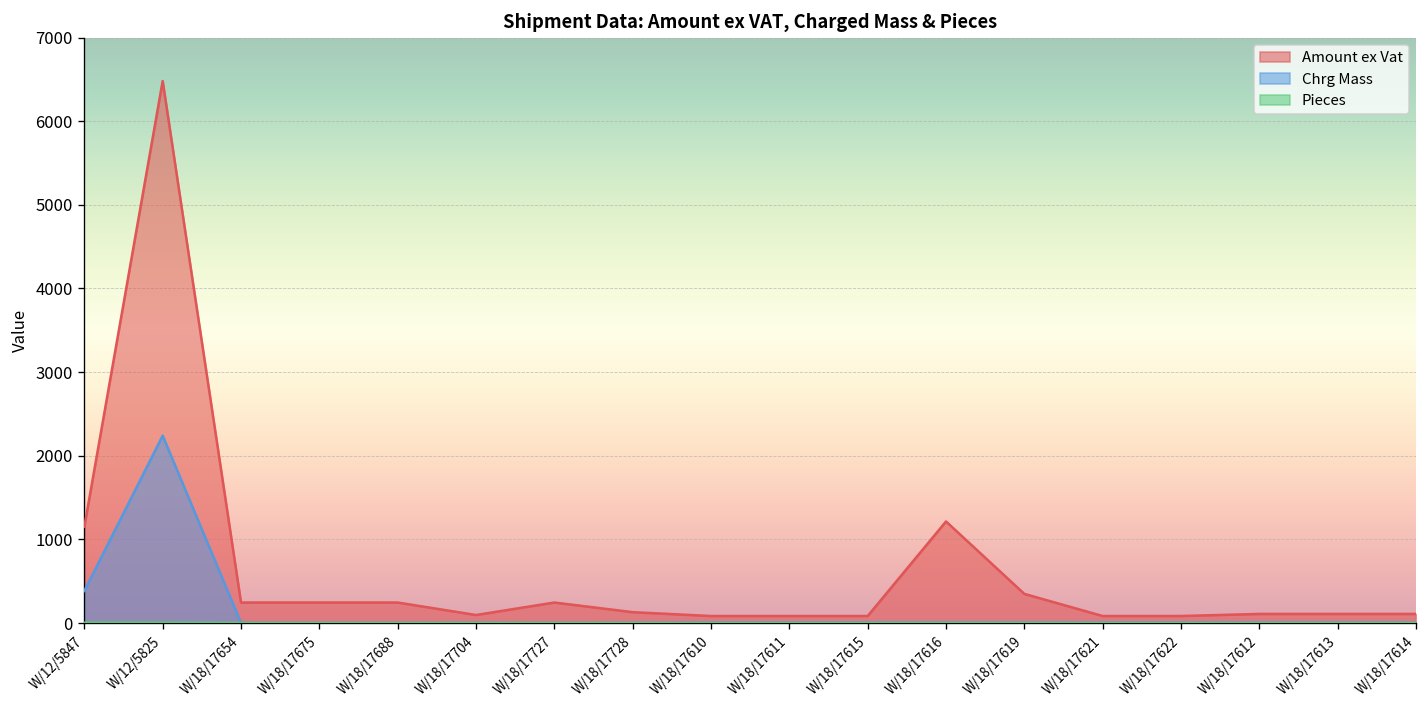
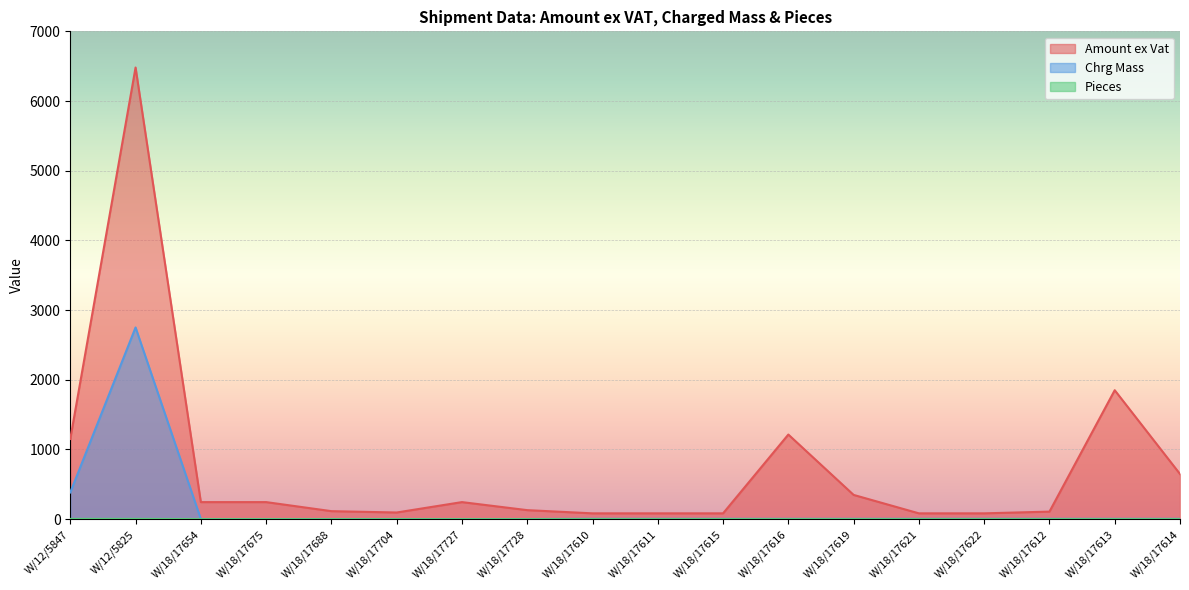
  {
    "Amount ex Vat": {
      "W/12/5847": 1200,
      "W/12/5825": 6500,
      "W/18/17654": 200,
      "W/18/17675": 200,
-     "W/18/17688": 200,
+     "W/18/17688": 100,
      "W/18/17704": 100,
      "W/18/17727": 200,
      "W/18/17728": 100,
      "W/18/17610": 100,
      "W/18/17611": 100,
      "W/18/17615": 100,
      "W/18/17616": 1200,
      "W/18/17619": 300,
      "W/18/17621": 100,
      "W/18/17622": 100,
      "W/18/17612": 100,
-     "W/18/17613": 100,
-     "W/18/17614": 100
+     "W/18/17613": 1900,
+     "W/18/17614": 600
    },
    "Chrg Mass": {
      "W/12/5847": 400,
-     "W/12/5825": 2200
+     "W/12/5825": 2800
    },
    "Pieces": {
      "W/12/5847": 0,
      "W/12/5825": 0
    }
  }
